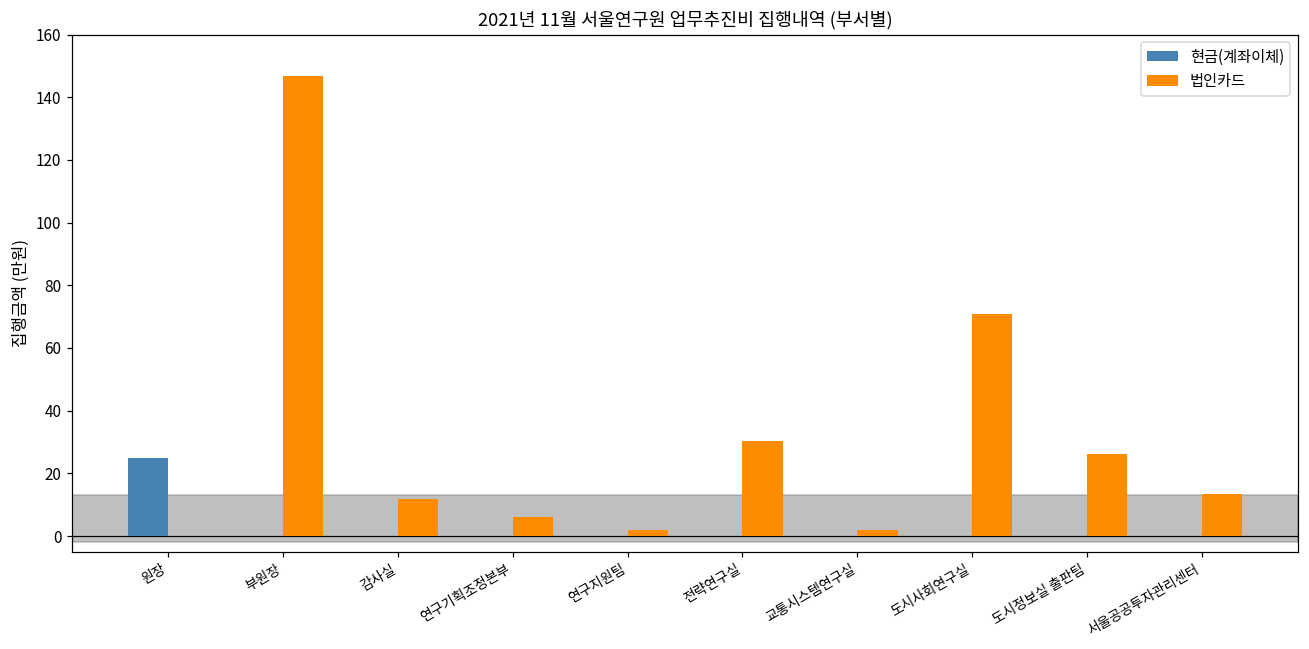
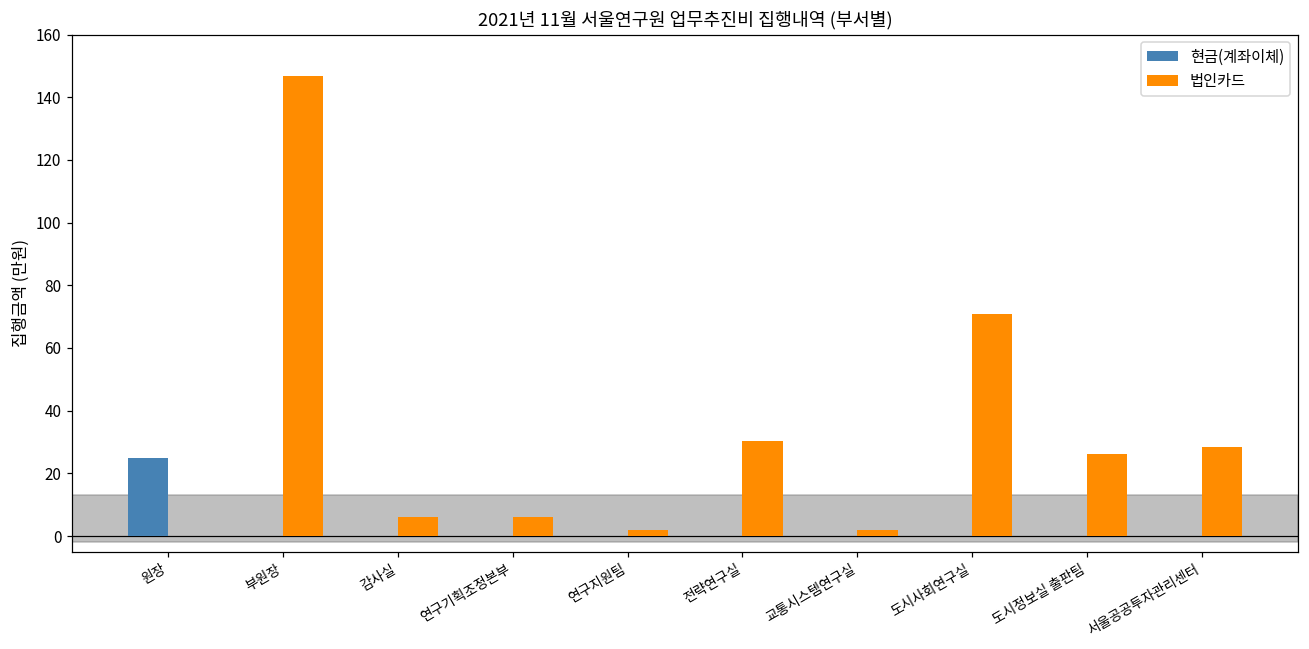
  {
    "현금(계좌이체)": {
      "원장": 25,
      "부원장": 0,
      "감사실": 0,
      "연구기획조정본부": 0,
      "연구지원팀": 0,
      "전략연구실": 0,
      "교통시스템연구실": 0,
      "도시사회연구실": 0,
      "도시정보실 출판팀": 0,
      "서울공공투자관리센터": 0
    },
    "법인카드": {
      "원장": 0,
      "부원장": 147,
-     "감사실": 12,
+     "감사실": 6,
      "연구기획조정본부": 6,
      "연구지원팀": 2,
      "전략연구실": 30,
      "교통시스템연구실": 2,
      "도시사회연구실": 71,
      "도시정보실 출판팀": 26,
-     "서울공공투자관리센터": 13
+     "서울공공투자관리센터": 28
    }
  }
